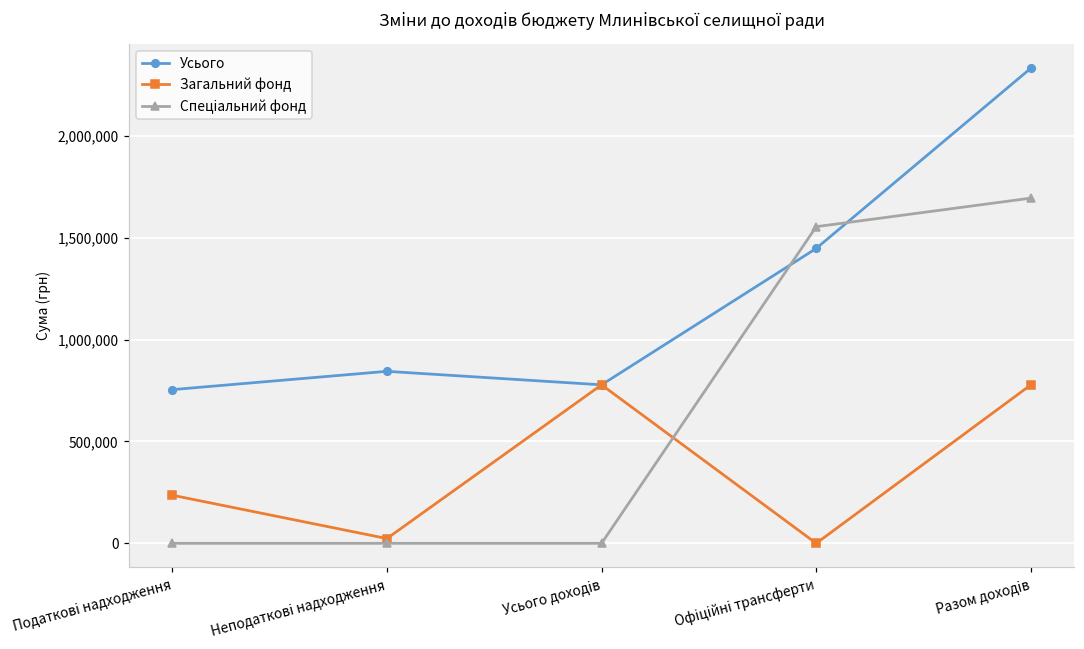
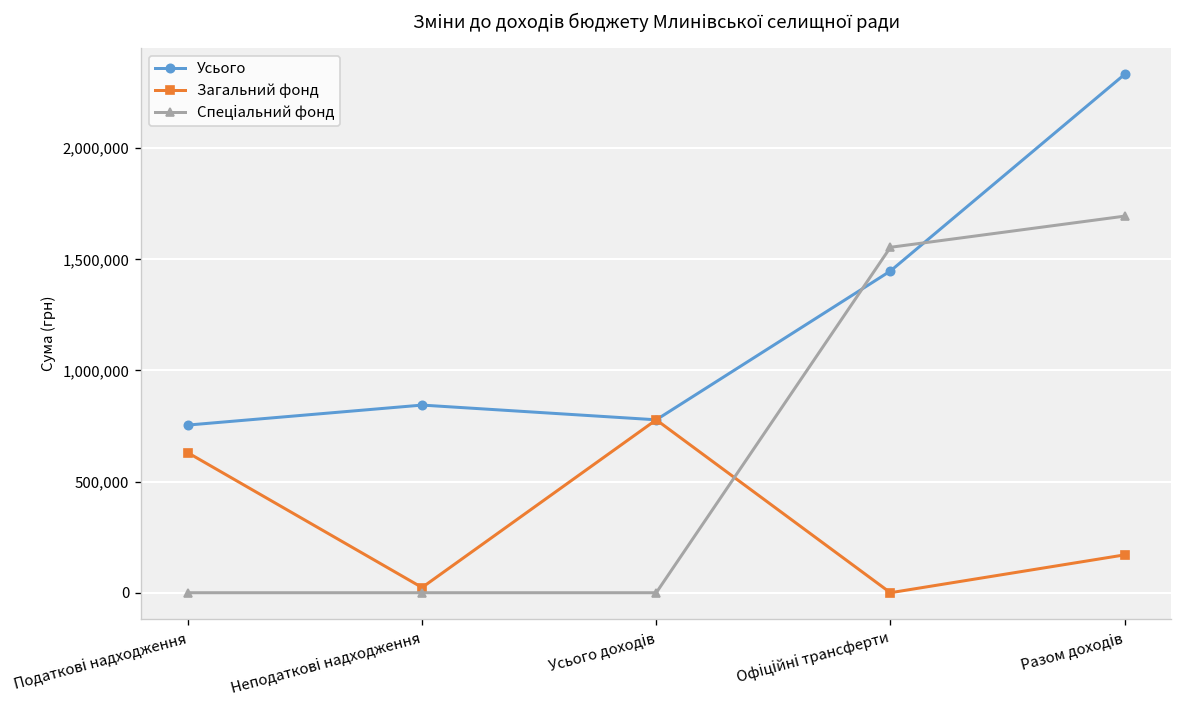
  {
    "Усього": {
      "Податкові надходження": "750,000",
      "Неподаткові надходження": "840,000",
      "Офіційні трансферти": "1,450,000",
      "Разом доходів": "2,330,000"
    },
    "Загальний фонд": {
-     "Податкові надходження": "240,000",
+     "Податкові надходження": "630,000",
      "Неподаткові надходження": "20,000",
      "Офіційні трансферти": "0",
-     "Разом доходів": "780,000"
+     "Разом доходів": "170,000"
    },
    "Спеціальний фонд": {
      "Податкові надходження": "0",
      "Неподаткові надходження": "0",
      "Усього доходів": "0",
      "Офіційні трансферти": "1,550,000",
      "Разом доходів": "1,690,000"
    }
  }
